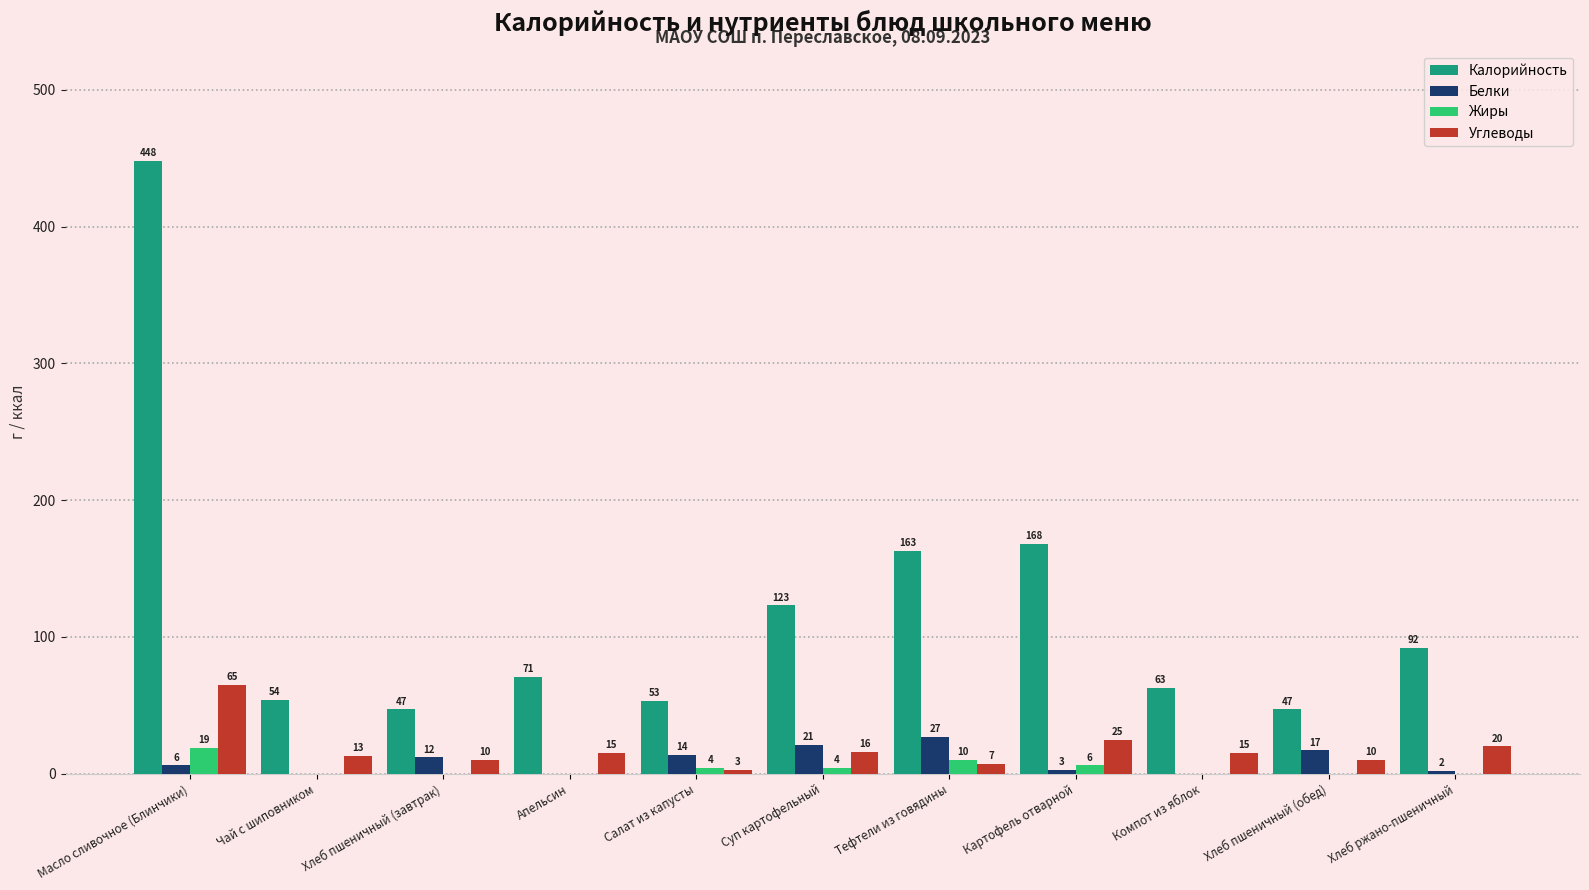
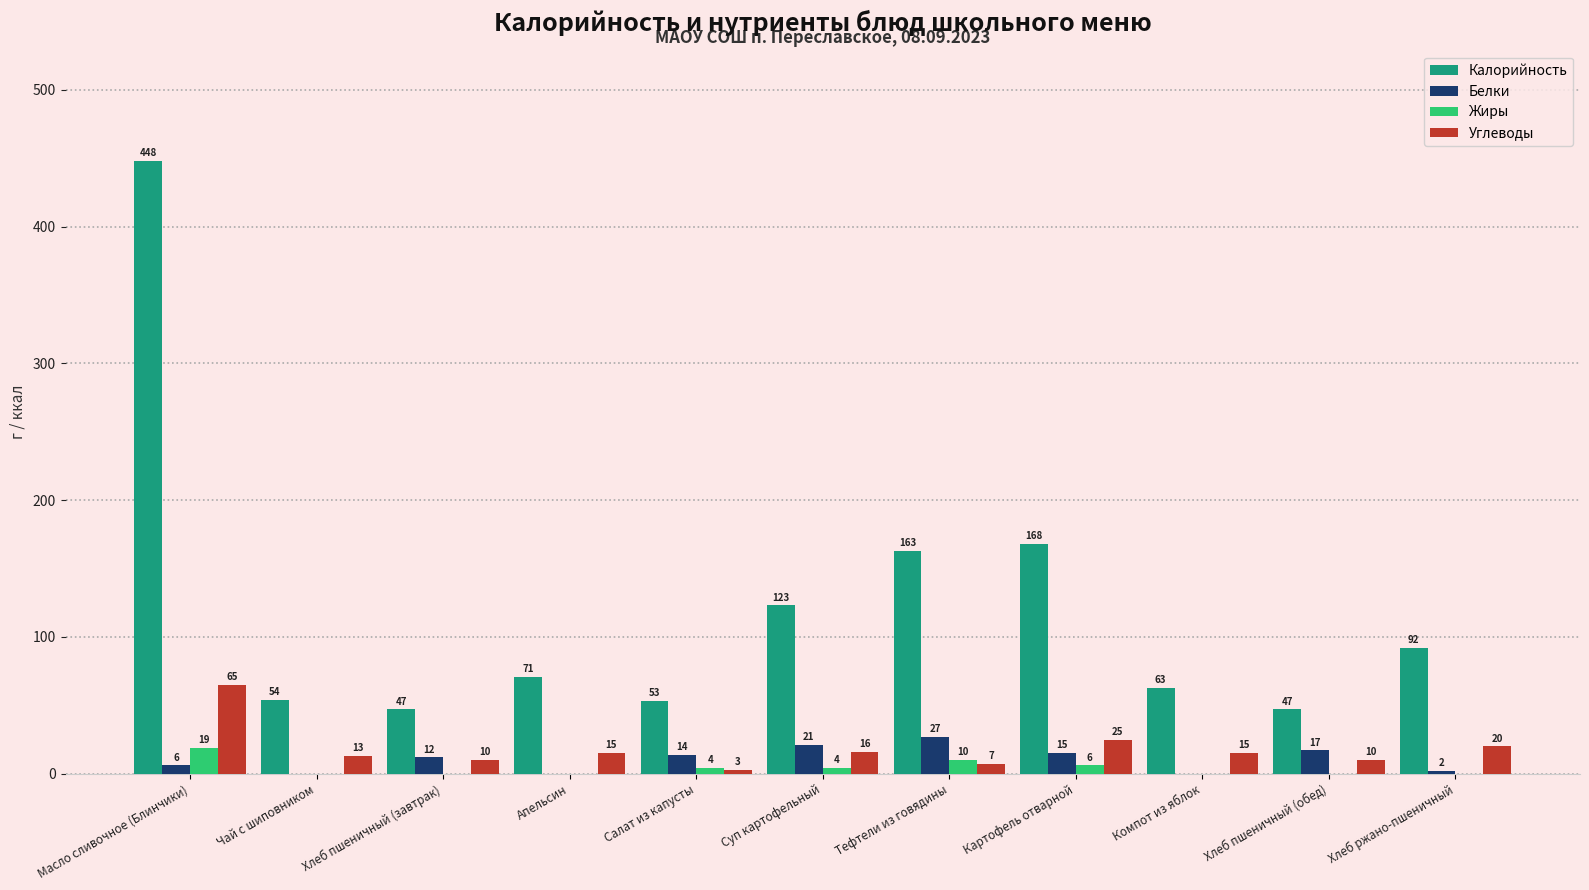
  {
    "Белки": {
      "Масло сливочное (Блинчики)": 6,
      "Хлеб пшеничный (завтрак)": 12,
      "Салат из капусты": 14,
      "Суп картофельный": 21,
      "Тефтели из говядины": 27,
-     "Картофель отварной": 3,
+     "Картофель отварной": 15,
      "Хлеб пшеничный (обед)": 17,
      "Хлеб ржано-пшеничный": 2
    },
    "Углеводы": {
      "Масло сливочное (Блинчики)": 65,
      "Чай с шиповником": 13,
      "Хлеб пшеничный (завтрак)": 10,
      "Апельсин": 15,
      "Салат из капусты": 3,
      "Суп картофельный": 16,
      "Тефтели из говядины": 7,
      "Картофель отварной": 25,
      "Компот из яблок": 15,
      "Хлеб пшеничный (обед)": 10,
      "Хлеб ржано-пшеничный": 20
    }
  }
